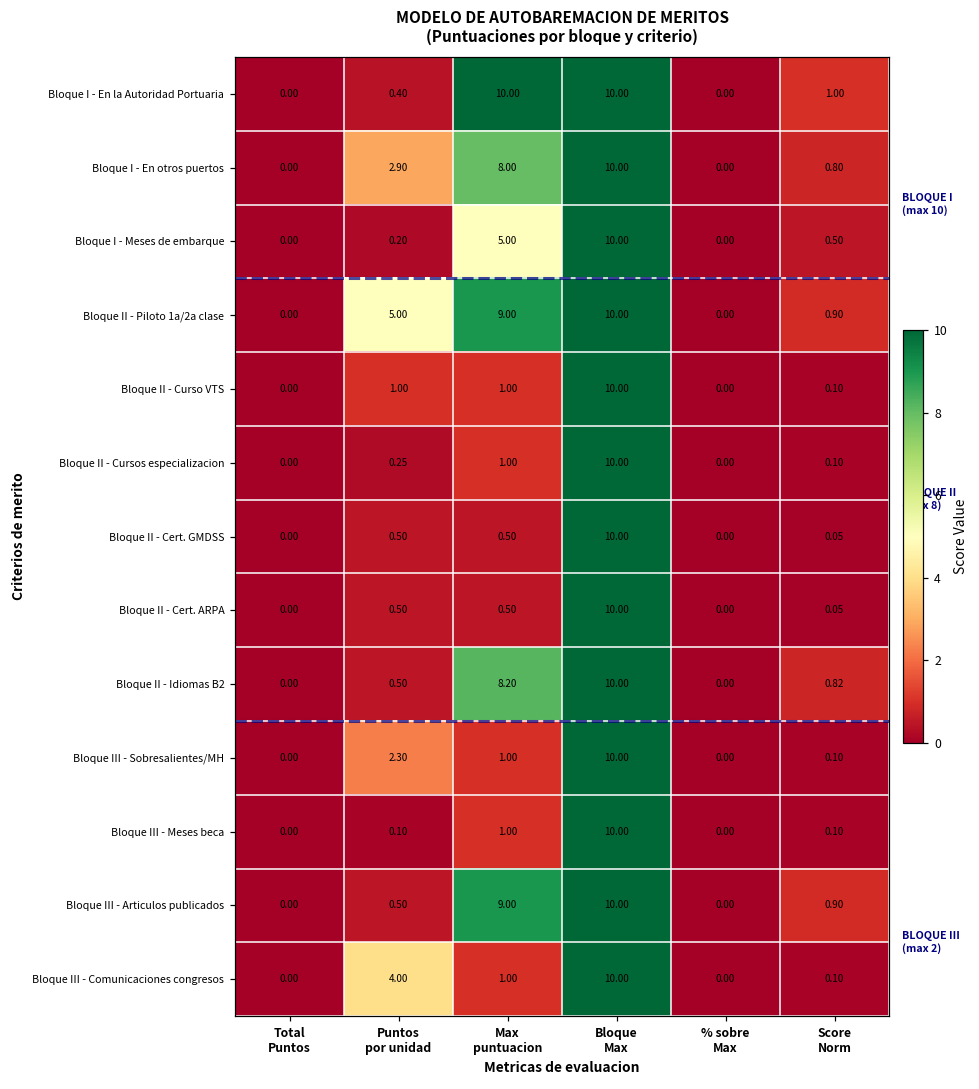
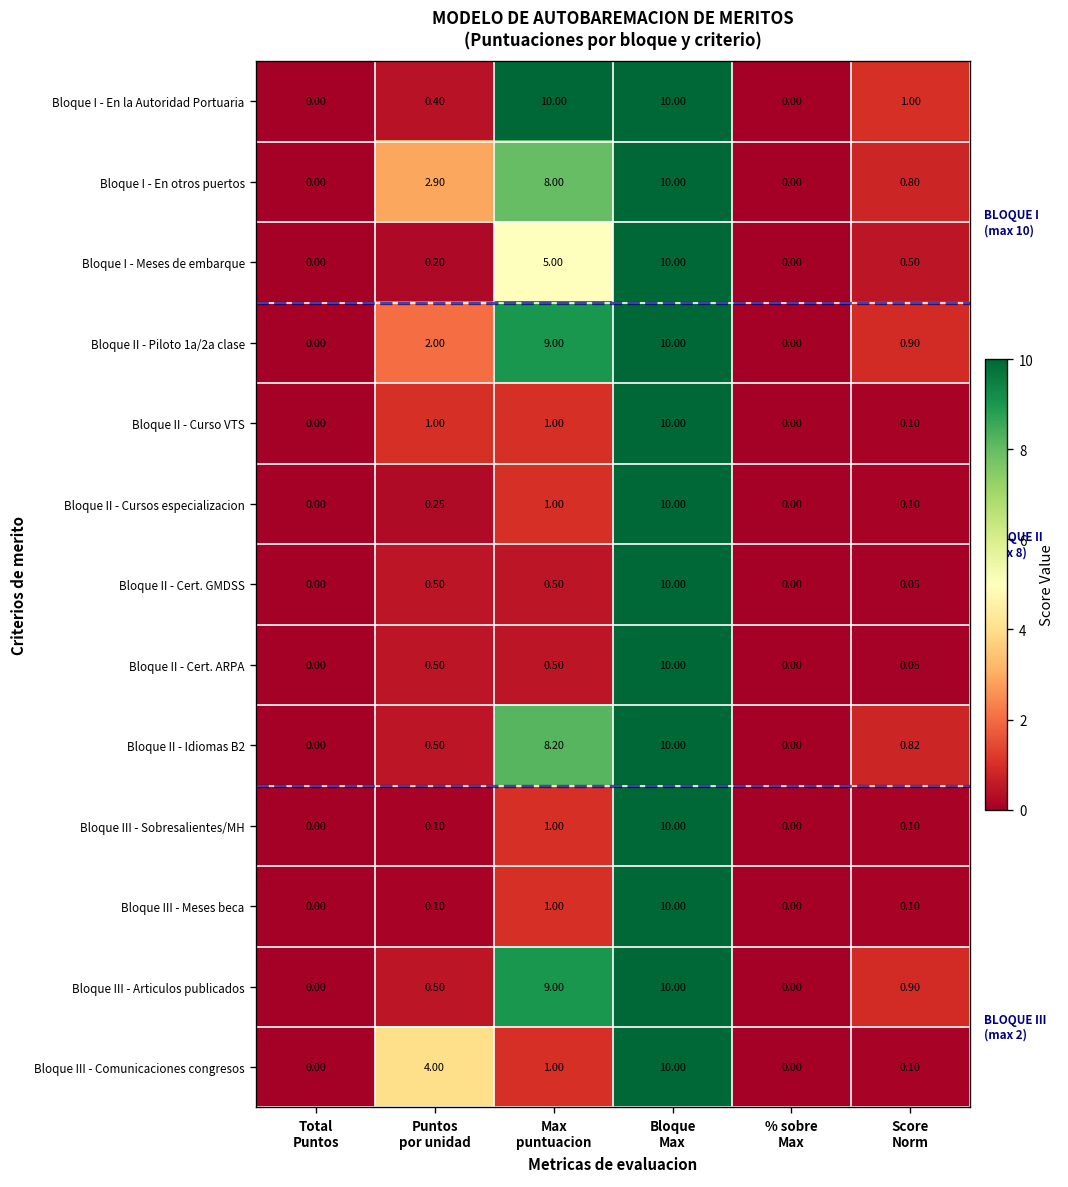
  {
    "Bloque I - En la Autoridad Portuaria": {
      "Total Puntos": 0.00,
      "Puntos por unidad": 0.40,
      "Max puntuacion": 10.00,
      "Bloque Max": 10.00,
      "% sobre Max": 0.00,
      "Score Norm": 1.00
    },
    "Bloque I - En otros puertos": {
      "Total Puntos": 0.00,
      "Puntos por unidad": 2.90,
      "Max puntuacion": 8.00,
      "Bloque Max": 10.00,
      "% sobre Max": 0.00,
      "Score Norm": 0.80
    },
    "Bloque I - Meses de embarque": {
      "Total Puntos": 0.00,
      "Puntos por unidad": 0.20,
      "Max puntuacion": 5.00,
      "Bloque Max": 10.00,
      "% sobre Max": 0.00,
      "Score Norm": 0.50
    },
    "Bloque II - Piloto 1a/2a clase": {
      "Total Puntos": 0.00,
-     "Puntos por unidad": 5.00,
+     "Puntos por unidad": 2.00,
      "Max puntuacion": 9.00,
      "Bloque Max": 10.00,
      "% sobre Max": 0.00,
      "Score Norm": 0.90
    },
    "Bloque II - Curso VTS": {
      "Total Puntos": 0.00,
      "Puntos por unidad": 1.00,
      "Max puntuacion": 1.00,
      "Bloque Max": 10.00,
      "% sobre Max": 0.00,
      "Score Norm": 0.10
    },
    "Bloque II - Cursos especializacion": {
      "Total Puntos": 0.00,
      "Puntos por unidad": 0.25,
      "Max puntuacion": 1.00,
      "Bloque Max": 10.00,
      "% sobre Max": 0.00,
      "Score Norm": 0.10
    },
    "Bloque II - Cert. GMDSS": {
      "Total Puntos": 0.00,
      "Puntos por unidad": 0.50,
      "Max puntuacion": 0.50,
      "Bloque Max": 10.00,
      "% sobre Max": 0.00,
      "Score Norm": 0.05
    },
    "Bloque II - Cert. ARPA": {
      "Total Puntos": 0.00,
      "Puntos por unidad": 0.50,
      "Max puntuacion": 0.50,
      "Bloque Max": 10.00,
      "% sobre Max": 0.00,
      "Score Norm": 0.05
    },
    "Bloque II - Idiomas B2": {
      "Total Puntos": 0.00,
      "Puntos por unidad": 0.50,
      "Max puntuacion": 8.20,
      "Bloque Max": 10.00,
      "% sobre Max": 0.00,
      "Score Norm": 0.82
    },
    "Bloque III - Sobresalientes/MH": {
      "Total Puntos": 0.00,
-     "Puntos por unidad": 2.30,
+     "Puntos por unidad": 0.10,
      "Max puntuacion": 1.00,
      "Bloque Max": 10.00,
      "% sobre Max": 0.00,
      "Score Norm": 0.10
    },
    "Bloque III - Meses beca": {
      "Total Puntos": 0.00,
      "Puntos por unidad": 0.10,
      "Max puntuacion": 1.00,
      "Bloque Max": 10.00,
      "% sobre Max": 0.00,
      "Score Norm": 0.10
    },
    "Bloque III - Articulos publicados": {
      "Total Puntos": 0.00,
      "Puntos por unidad": 0.50,
      "Max puntuacion": 9.00,
      "Bloque Max": 10.00,
      "% sobre Max": 0.00,
      "Score Norm": 0.90
    },
    "Bloque III - Comunicaciones congresos": {
      "Total Puntos": 0.00,
      "Puntos por unidad": 4.00,
      "Max puntuacion": 1.00,
      "Bloque Max": 10.00,
      "% sobre Max": 0.00,
      "Score Norm": 0.10
    }
  }
